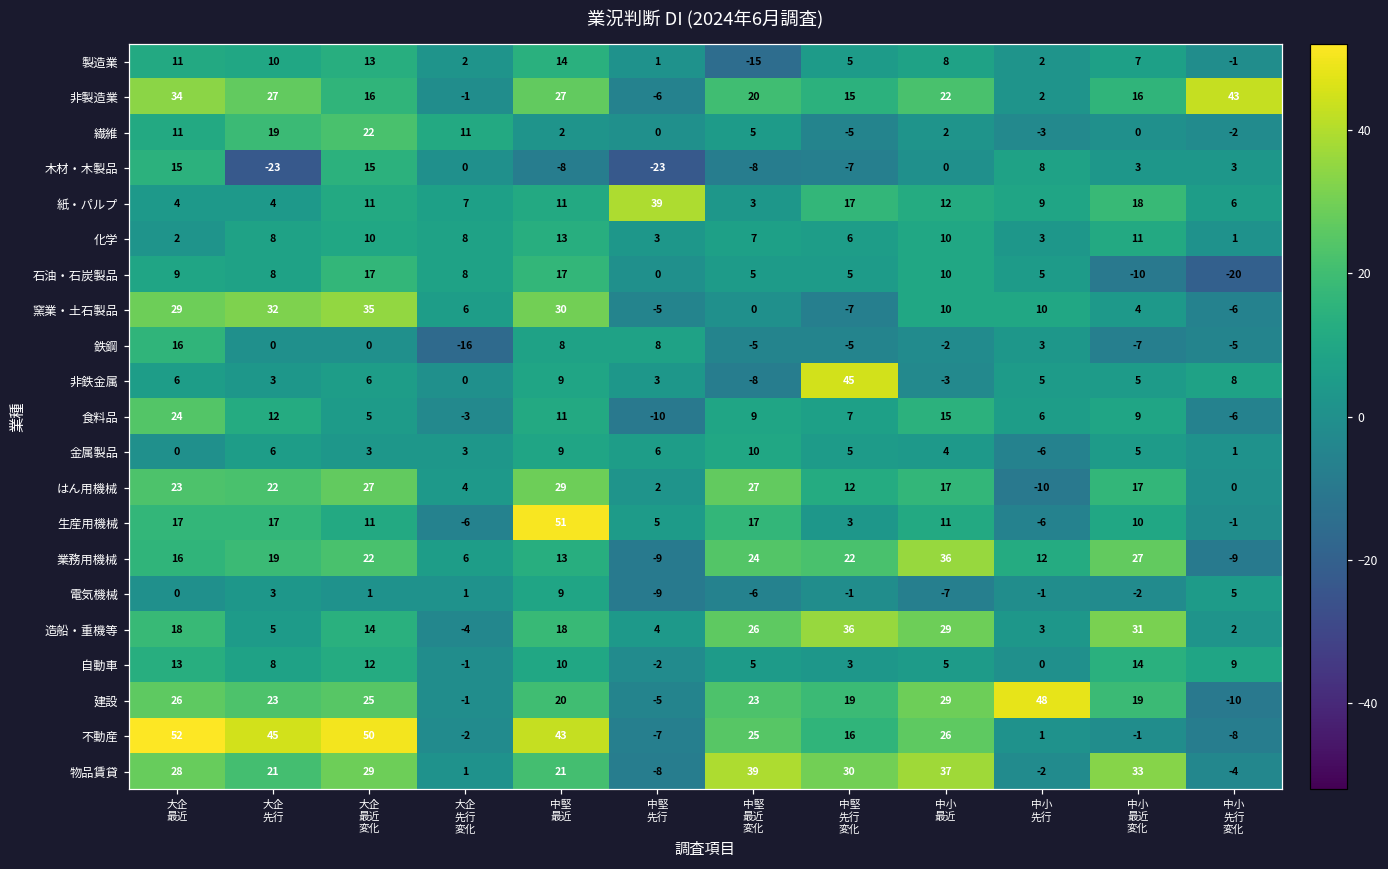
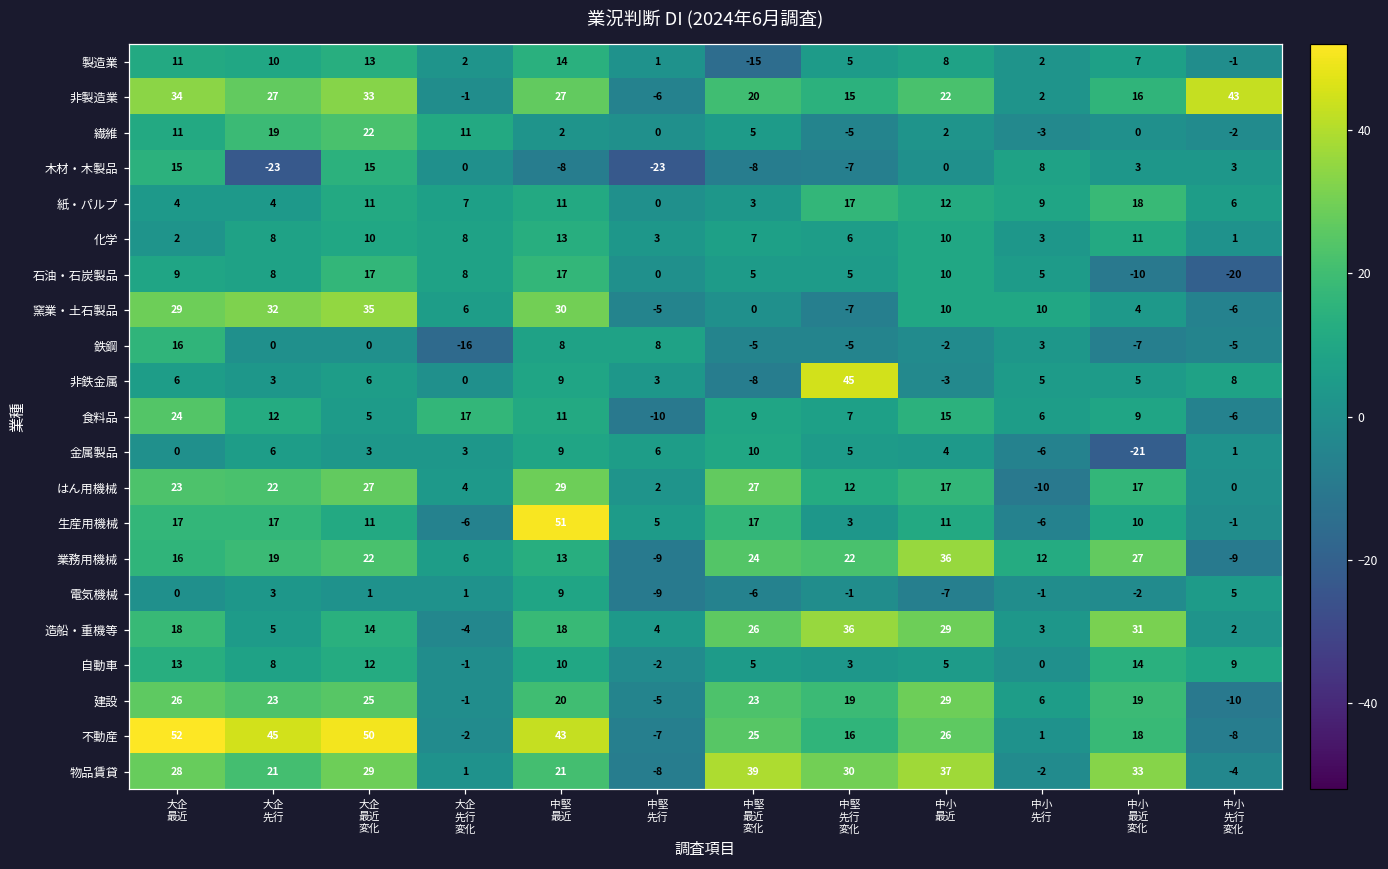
  {
    "非製造業": {
      "大企 最近": 34,
      "大企 先行": 27,
-     "大企 最近 変化": 16,
+     "大企 最近 変化": 33,
      "大企 先行 変化": -1,
      "中堅 最近": 27,
      "中堅 先行": -6,
      "中堅 最近 変化": 20,
      "中堅 先行 変化": 15,
      "中小 最近": 22,
      "中小 先行": 2,
      "中小 最近 変化": 16,
      "中小 先行 変化": 43
    },
    "紙・パルプ": {
      "大企 最近": 4,
      "大企 先行": 4,
      "大企 最近 変化": 11,
      "大企 先行 変化": 7,
      "中堅 最近": 11,
-     "中堅 先行": 39,
+     "中堅 先行": 0,
      "中堅 最近 変化": 3,
      "中堅 先行 変化": 17,
      "中小 最近": 12,
      "中小 先行": 9,
      "中小 最近 変化": 18,
      "中小 先行 変化": 6
    },
    "食料品": {
      "大企 最近": 24,
      "大企 先行": 12,
      "大企 最近 変化": 5,
-     "大企 先行 変化": -3,
+     "大企 先行 変化": 17,
      "中堅 最近": 11,
      "中堅 先行": -10,
      "中堅 最近 変化": 9,
      "中堅 先行 変化": 7,
      "中小 最近": 15,
      "中小 先行": 6,
      "中小 最近 変化": 9,
      "中小 先行 変化": -6
    },
    "金属製品": {
      "大企 最近": 0,
      "大企 先行": 6,
      "大企 最近 変化": 3,
      "大企 先行 変化": 3,
      "中堅 最近": 9,
      "中堅 先行": 6,
      "中堅 最近 変化": 10,
      "中堅 先行 変化": 5,
      "中小 最近": 4,
      "中小 先行": -6,
-     "中小 最近 変化": 5,
+     "中小 最近 変化": -21,
      "中小 先行 変化": 1
    },
    "建設": {
      "大企 最近": 26,
      "大企 先行": 23,
      "大企 最近 変化": 25,
      "大企 先行 変化": -1,
      "中堅 最近": 20,
      "中堅 先行": -5,
      "中堅 最近 変化": 23,
      "中堅 先行 変化": 19,
      "中小 最近": 29,
-     "中小 先行": 48,
+     "中小 先行": 6,
      "中小 最近 変化": 19,
      "中小 先行 変化": -10
    },
    "不動産": {
      "大企 最近": 52,
      "大企 先行": 45,
      "大企 最近 変化": 50,
      "大企 先行 変化": -2,
      "中堅 最近": 43,
      "中堅 先行": -7,
      "中堅 最近 変化": 25,
      "中堅 先行 変化": 16,
      "中小 最近": 26,
      "中小 先行": 1,
-     "中小 最近 変化": -1,
+     "中小 最近 変化": 18,
      "中小 先行 変化": -8
    }
  }
